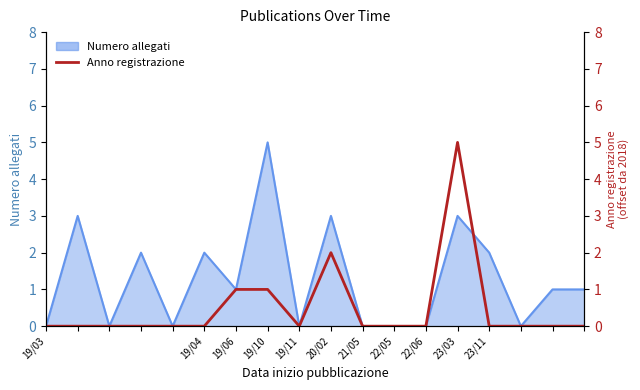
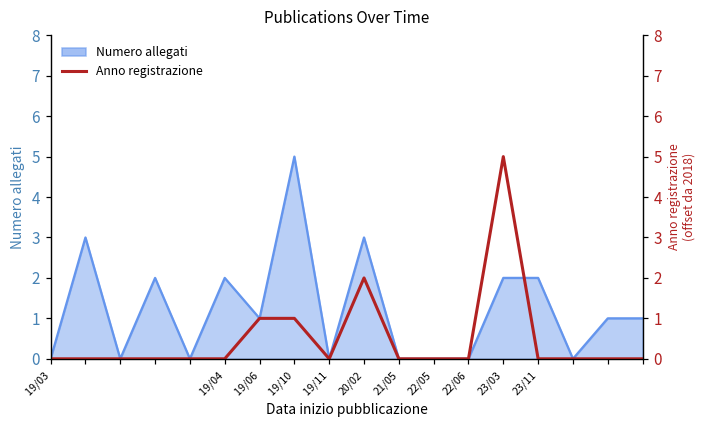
  {
    "Numero allegati": {
      "19/03": 0,
      "19/04": 2,
      "19/06": 1,
      "19/10": 5,
      "19/11": 0,
      "20/02": 3,
      "21/05": 0,
      "22/05": 0,
      "22/06": 0,
-     "23/03": 3,
+     "23/03": 2,
      "23/11": 2
    },
    "Anno registrazione": {
      "19/03": 0.0,
      "19/04": 0.0,
      "19/06": 1.0,
      "19/10": 1.0,
      "19/11": 0.0,
      "20/02": 2.0,
      "21/05": 0.0,
      "22/05": 0.0,
      "22/06": 0.0,
      "23/03": 5.0,
      "23/11": 0.0
    }
  }
